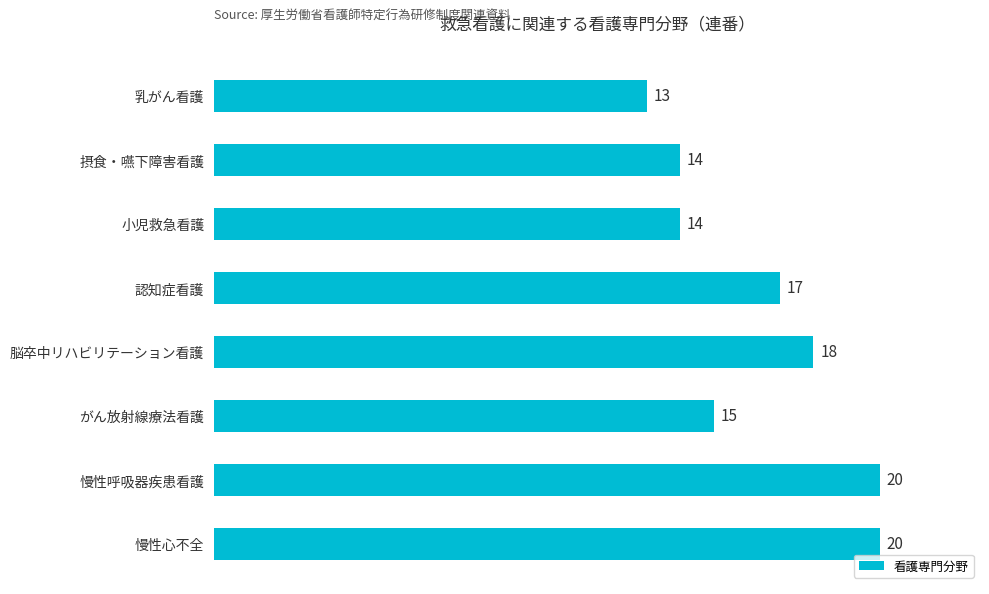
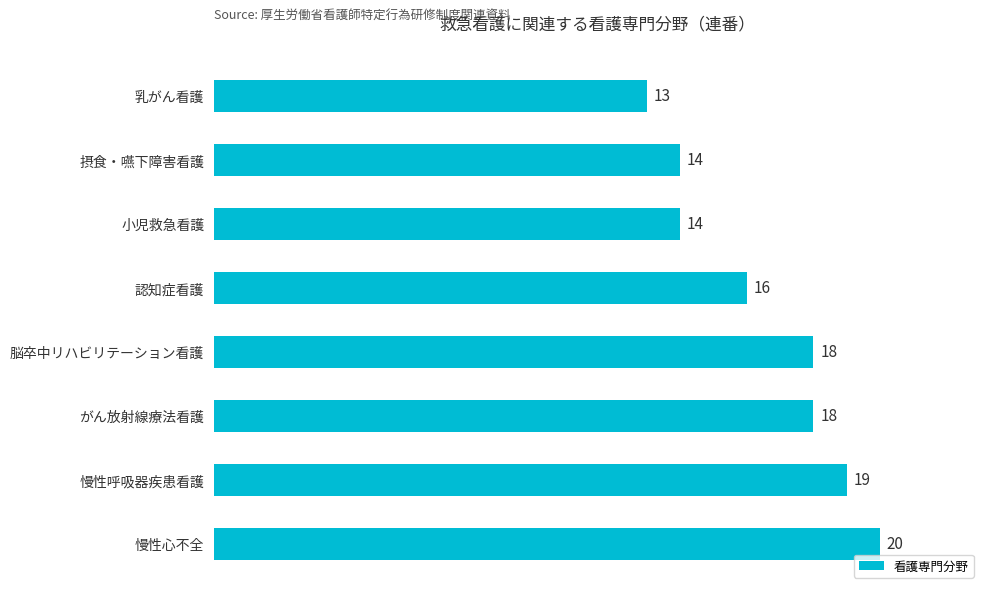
  {
    "乳がん看護": 13,
    "摂食・嚥下障害看護": 14,
    "小児救急看護": 14,
-   "認知症看護": 17,
+   "認知症看護": 16,
    "脳卒中リハビリテーション看護": 18,
-   "がん放射線療法看護": 15,
-   "慢性呼吸器疾患看護": 20,
+   "がん放射線療法看護": 18,
+   "慢性呼吸器疾患看護": 19,
    "慢性心不全": 20
  }
